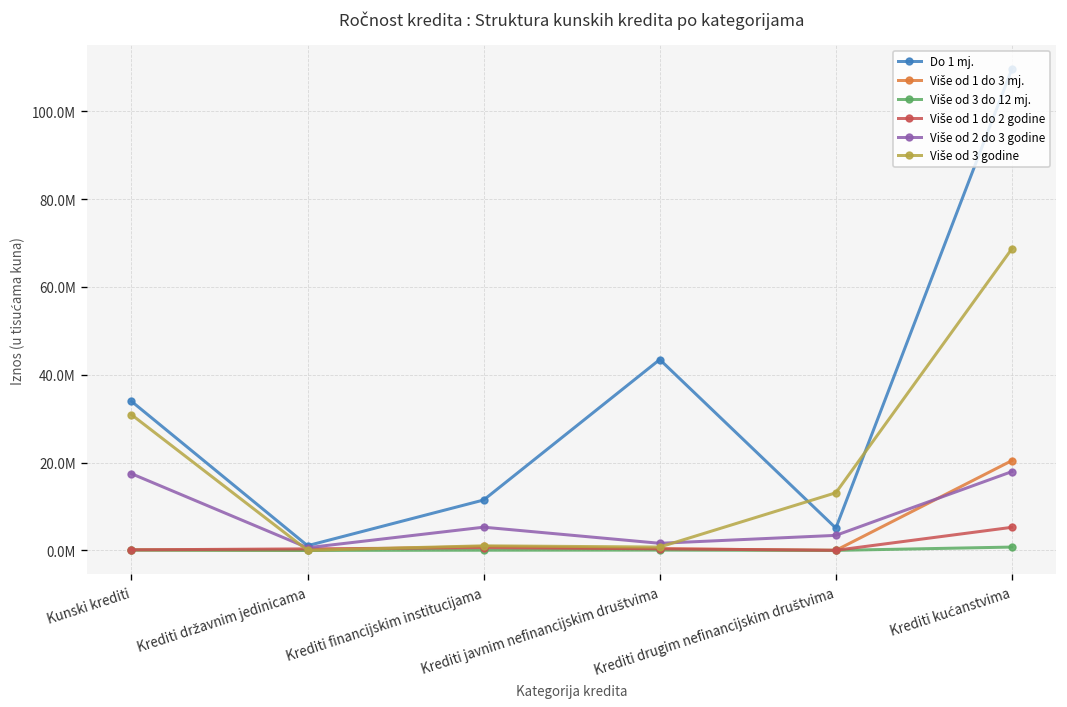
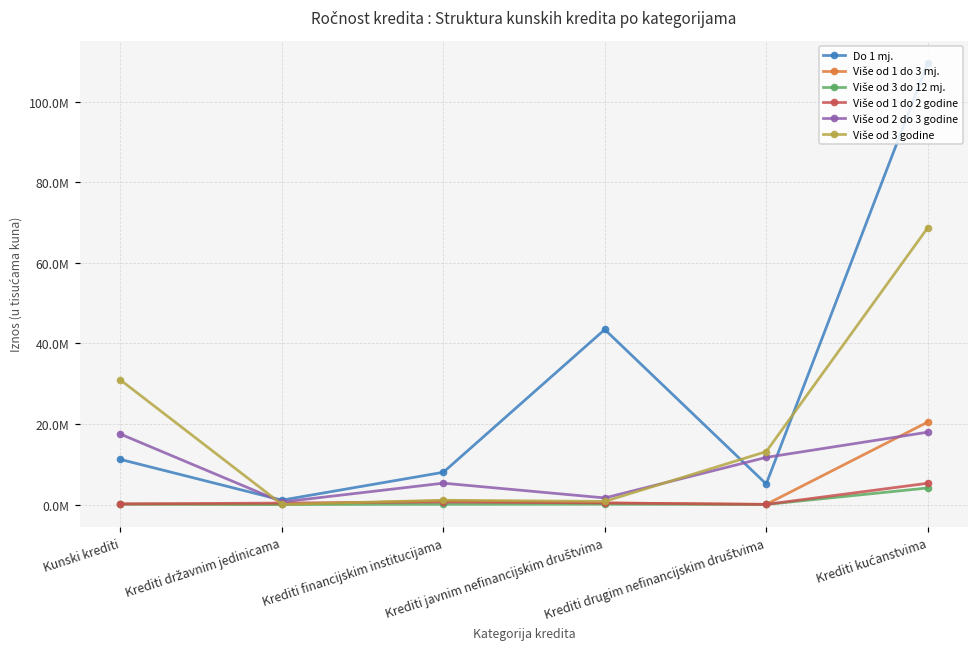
  {
    "Do 1 mj.": {
-     "Kunski krediti": 34000000,
-     "Krediti financijskim institucijama": 11000000,
+     "Kunski krediti": 11000000,
+     "Krediti financijskim institucijama": 8000000,
      "Krediti javnim nefinancijskim društvima": 43000000,
      "Krediti drugim nefinancijskim društvima": 5000000
    },
    "Više od 3 do 12 mj.": {
-     "Krediti kućanstvima": 1000000
+     "Krediti kućanstvima": 4000000
    },
    "Više od 2 do 3 godine": {
      "Kunski krediti": 17000000,
      "Krediti financijskim institucijama": 5000000,
      "Krediti javnim nefinancijskim društvima": 2000000,
-     "Krediti drugim nefinancijskim društvima": 3000000,
+     "Krediti drugim nefinancijskim društvima": 12000000,
      "Krediti kućanstvima": 18000000
    },
    "Više od 3 godine": {
      "Kunski krediti": 31000000,
      "Krediti drugim nefinancijskim društvima": 13000000,
      "Krediti kućanstvima": 69000000
    }
  }
